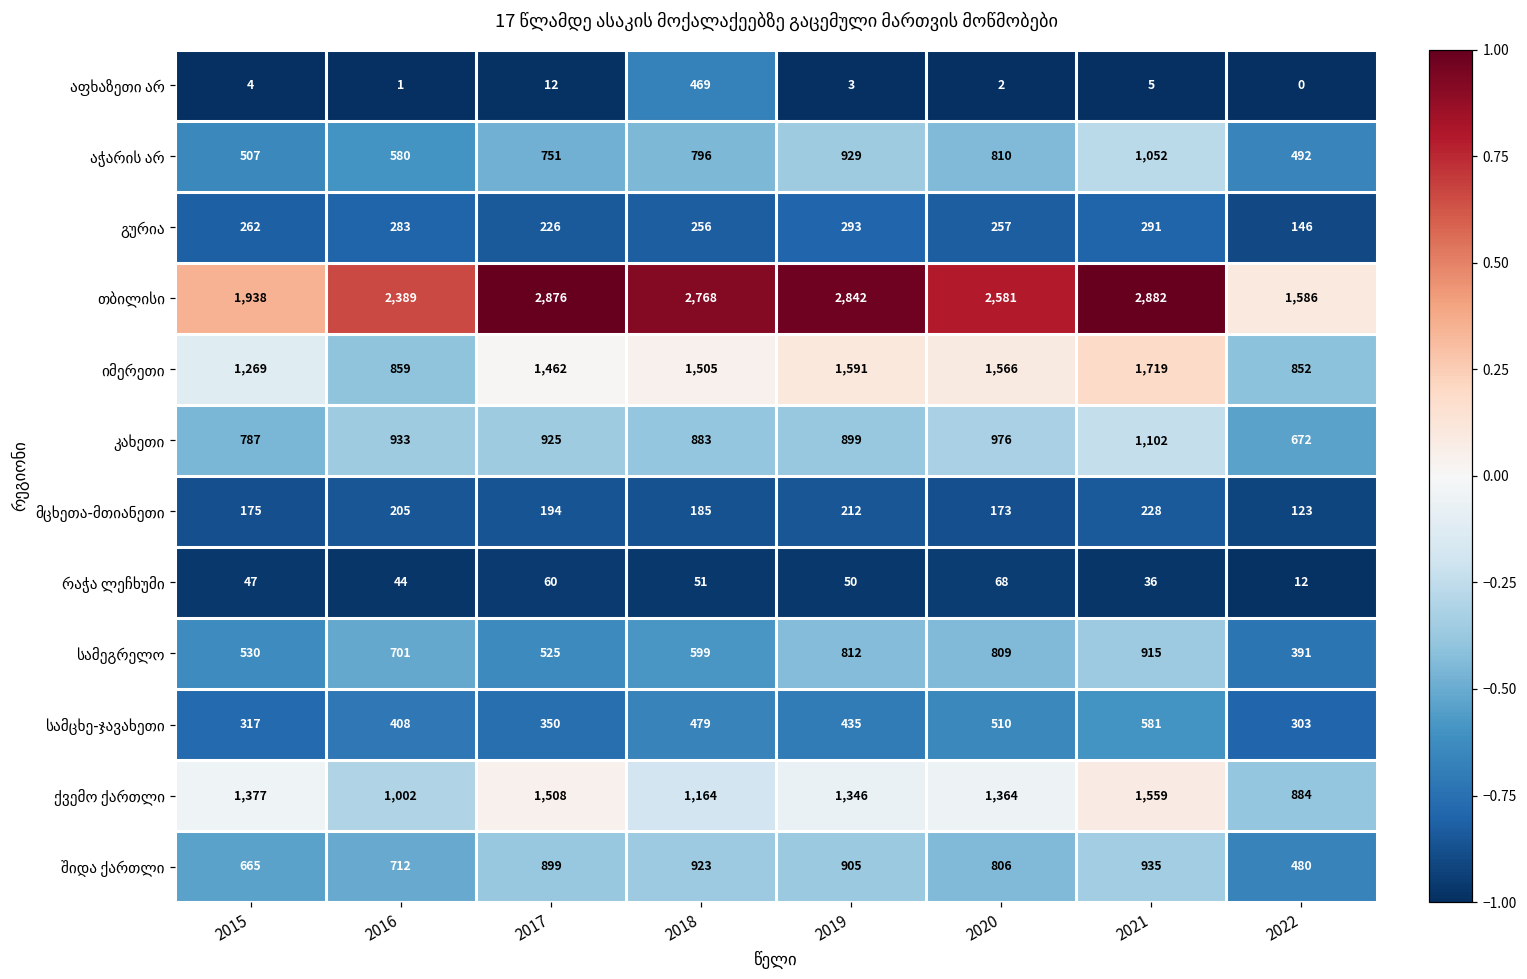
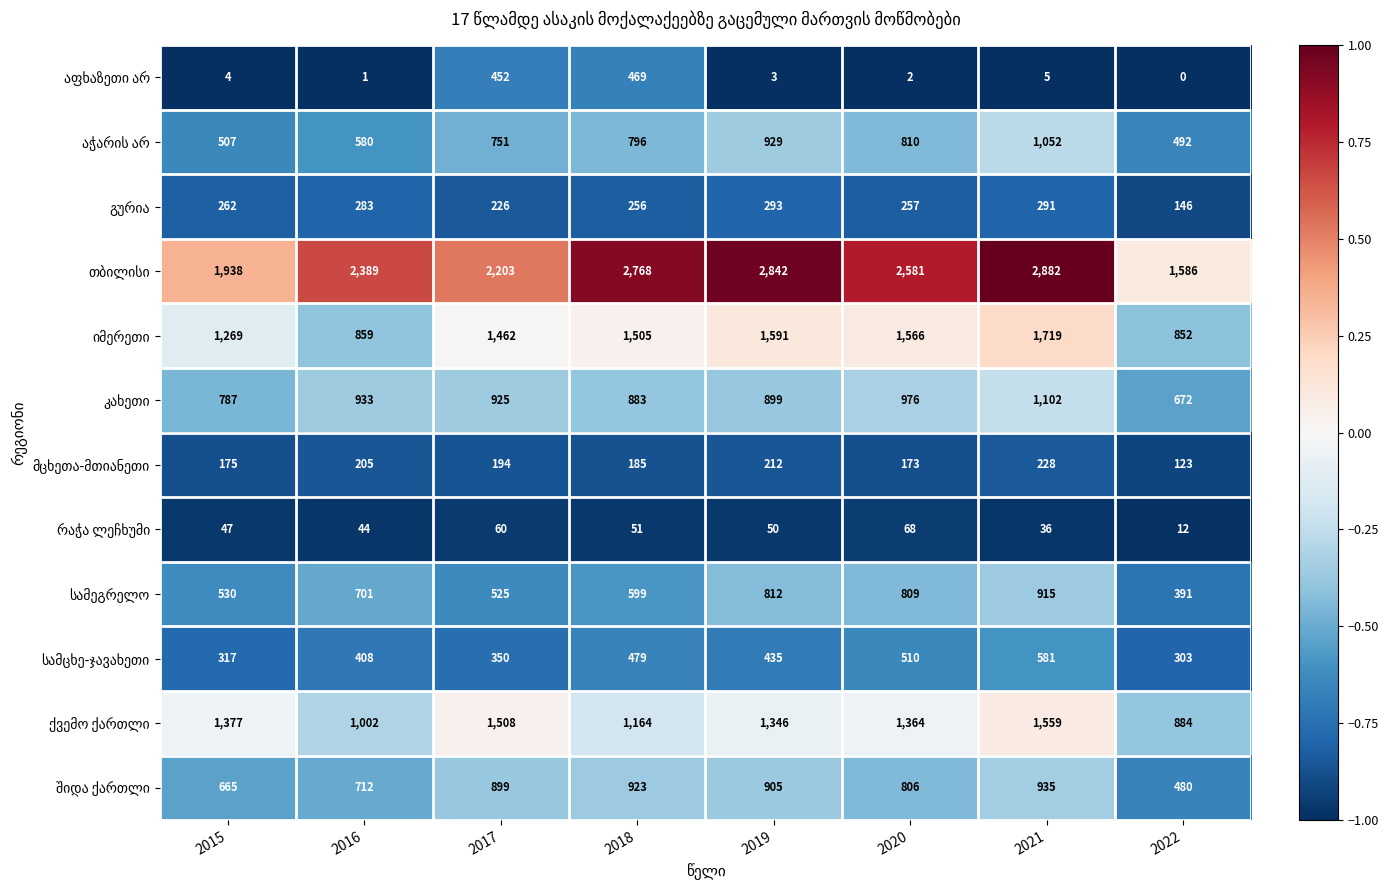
  {
    "აფხაზეთი არ": {
      "2015": "4",
      "2016": "1",
-     "2017": "12",
+     "2017": "452",
      "2018": "469",
      "2019": "3",
      "2020": "2",
      "2021": "5",
      "2022": "0"
    },
    "აჭარის არ": {
      "2015": "507",
      "2016": "580",
      "2017": "751",
      "2018": "796",
      "2019": "929",
      "2020": "810",
      "2021": "1,052",
      "2022": "492"
    },
    "გურია": {
      "2015": "262",
      "2016": "283",
      "2017": "226",
      "2018": "256",
      "2019": "293",
      "2020": "257",
      "2021": "291",
      "2022": "146"
    },
    "თბილისი": {
      "2015": "1,938",
      "2016": "2,389",
-     "2017": "2,876",
+     "2017": "2,203",
      "2018": "2,768",
      "2019": "2,842",
      "2020": "2,581",
      "2021": "2,882",
      "2022": "1,586"
    },
    "იმერეთი": {
      "2015": "1,269",
      "2016": "859",
      "2017": "1,462",
      "2018": "1,505",
      "2019": "1,591",
      "2020": "1,566",
      "2021": "1,719",
      "2022": "852"
    },
    "კახეთი": {
      "2015": "787",
      "2016": "933",
      "2017": "925",
      "2018": "883",
      "2019": "899",
      "2020": "976",
      "2021": "1,102",
      "2022": "672"
    },
    "მცხეთა-მთიანეთი": {
      "2015": "175",
      "2016": "205",
      "2017": "194",
      "2018": "185",
      "2019": "212",
      "2020": "173",
      "2021": "228",
      "2022": "123"
    },
    "რაჭა ლეჩხუმი": {
      "2015": "47",
      "2016": "44",
      "2017": "60",
      "2018": "51",
      "2019": "50",
      "2020": "68",
      "2021": "36",
      "2022": "12"
    },
    "სამეგრელო": {
      "2015": "530",
      "2016": "701",
      "2017": "525",
      "2018": "599",
      "2019": "812",
      "2020": "809",
      "2021": "915",
      "2022": "391"
    },
    "სამცხე-ჯავახეთი": {
      "2015": "317",
      "2016": "408",
      "2017": "350",
      "2018": "479",
      "2019": "435",
      "2020": "510",
      "2021": "581",
      "2022": "303"
    },
    "ქვემო ქართლი": {
      "2015": "1,377",
      "2016": "1,002",
      "2017": "1,508",
      "2018": "1,164",
      "2019": "1,346",
      "2020": "1,364",
      "2021": "1,559",
      "2022": "884"
    },
    "შიდა ქართლი": {
      "2015": "665",
      "2016": "712",
      "2017": "899",
      "2018": "923",
      "2019": "905",
      "2020": "806",
      "2021": "935",
      "2022": "480"
    }
  }
